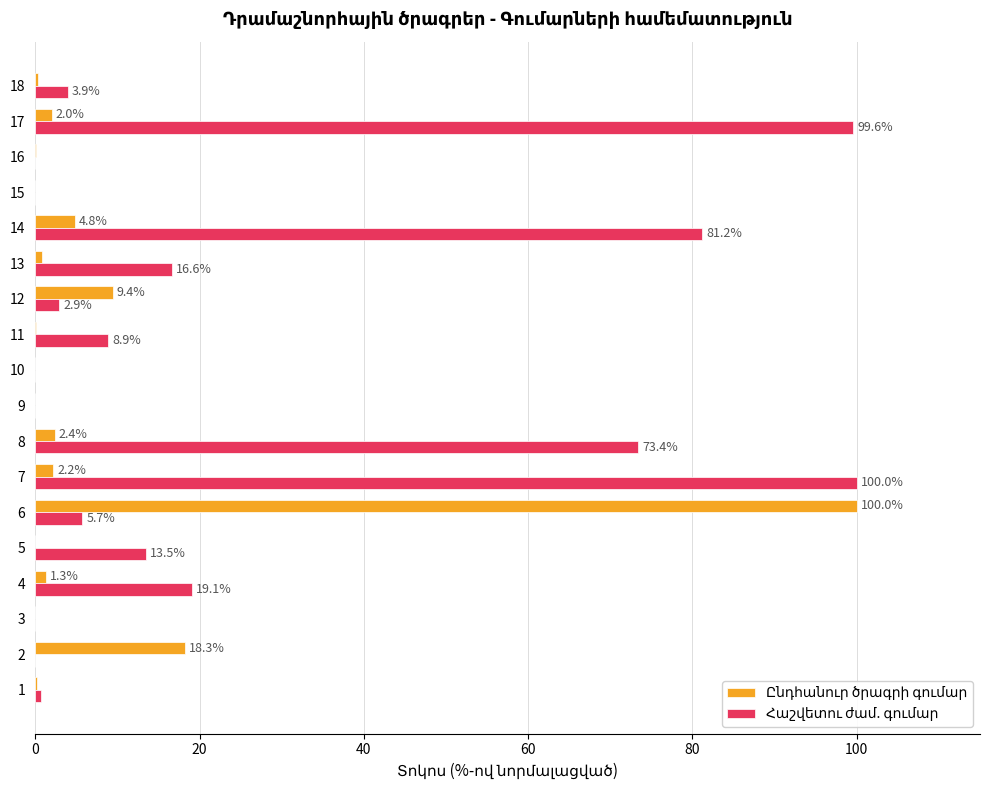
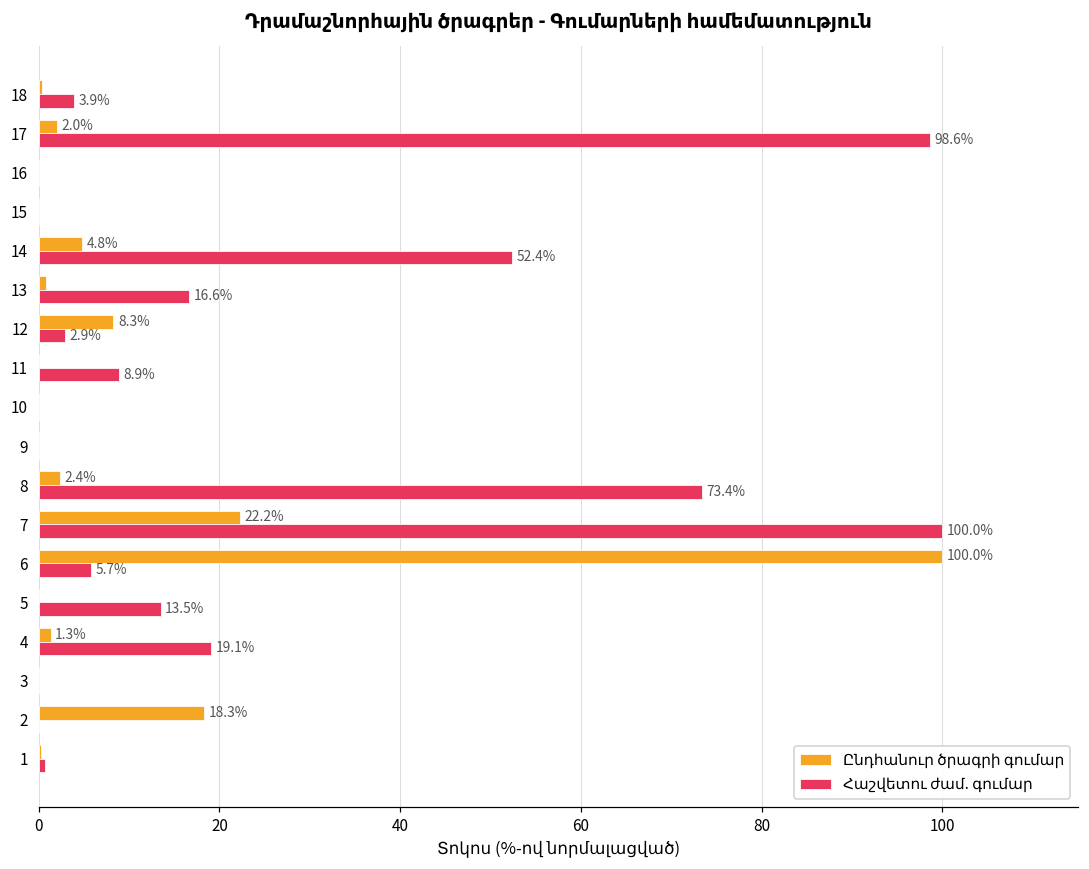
  {
    "Ընդհանուր ծրագրի գումար": {
      "17": "2.0%",
      "14": "4.8%",
-     "12": "9.4%",
+     "12": "8.3%",
      "8": "2.4%",
-     "7": "2.2%",
+     "7": "22.2%",
      "6": "100.0%",
      "4": "1.3%",
      "2": "18.3%"
    },
    "Հաշվետու ժամ. գումար": {
      "18": "3.9%",
-     "17": "99.6%",
-     "14": "81.2%",
+     "17": "98.6%",
+     "14": "52.4%",
      "13": "16.6%",
      "12": "2.9%",
      "11": "8.9%",
      "8": "73.4%",
      "7": "100.0%",
      "6": "5.7%",
      "5": "13.5%",
      "4": "19.1%"
    }
  }
